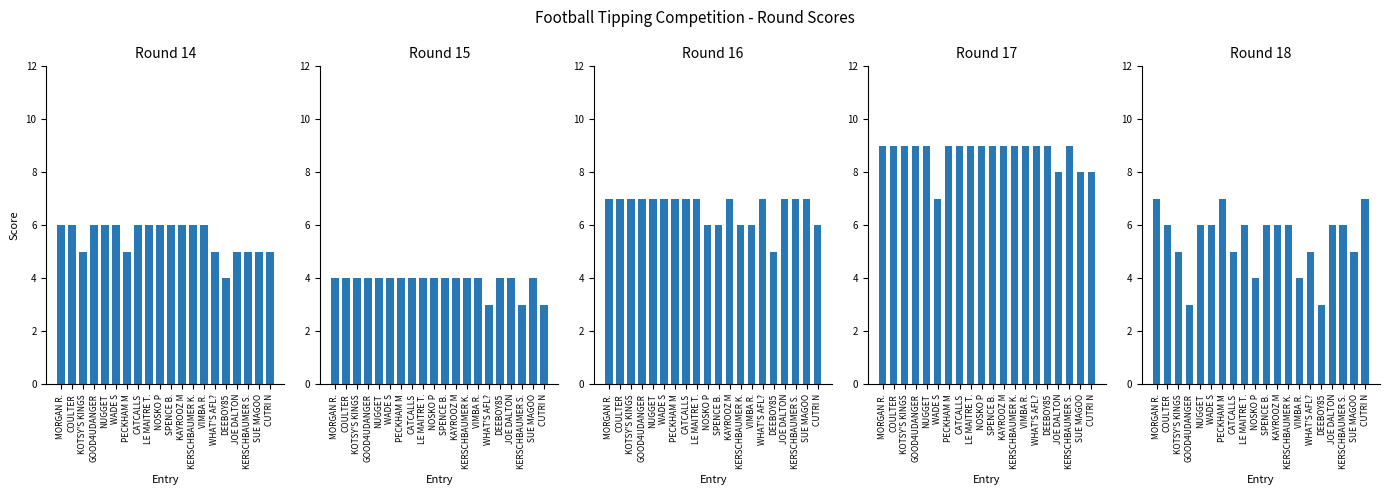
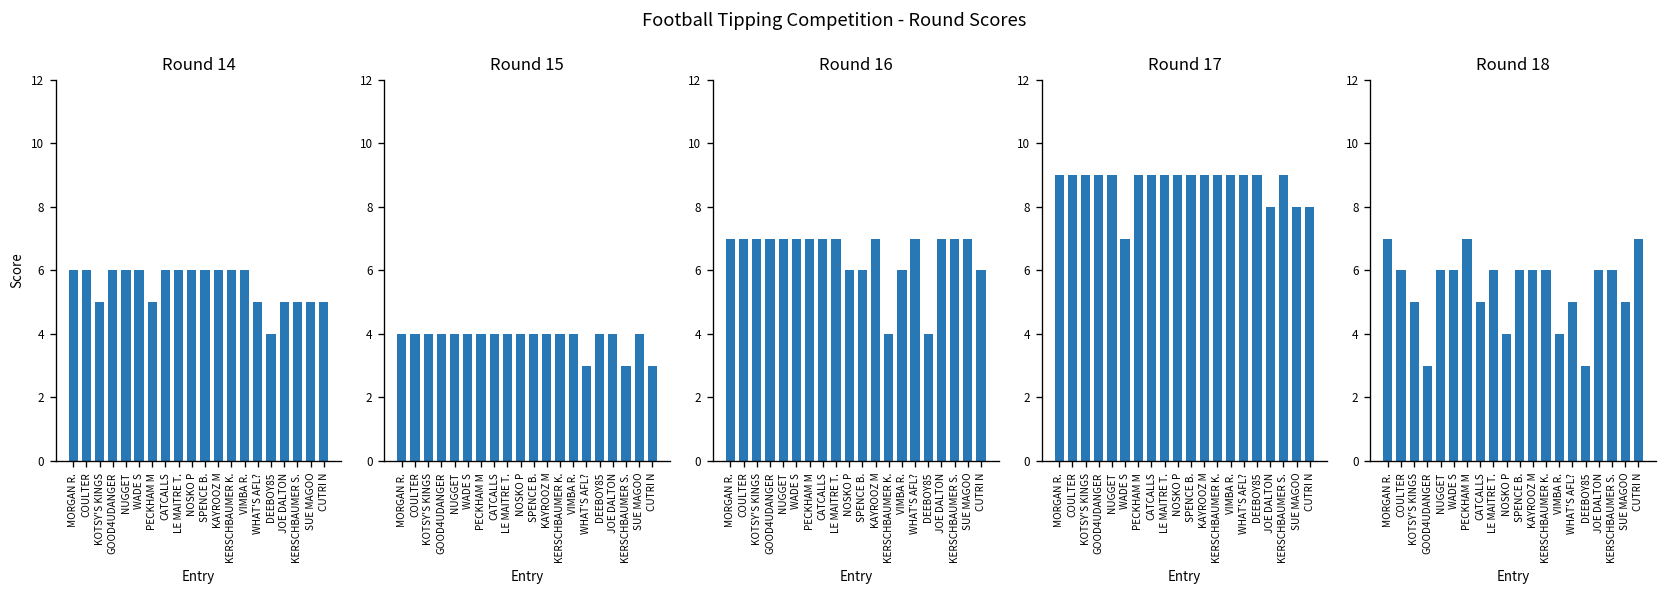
  {
    "Round 14": {
      "MORGAN R.": 6.0,
      "COULTER": 6.0,
      "KOTSY'S KINGS": 5.0,
      "GOOD4UDANGER": 6.0,
      "NUGGET": 6.0,
      "WADE S": 6.0,
      "PECKHAM M": 5.0,
      "CATCALLS": 6.0,
      "LE MAITRE T.": 6.0,
      "NOSKO P": 6.0,
      "SPENCE B.": 6.0,
      "KAYROOZ M": 6.0,
      "KERSCHBAUMER K.": 6.0,
      "VIMBA R.": 6.0,
      "WHAT'S AFL?": 5.0,
      "DEEBOY85": 4.0,
      "JOE DALTON": 5.0,
      "KERSCHBAUMER S.": 5.0,
      "SUE MAGOO": 5.0,
      "CUTRI N": 5.0
    },
    "Round 15": {
      "MORGAN R.": 4.0,
      "COULTER": 4.0,
      "KOTSY'S KINGS": 4.0,
      "GOOD4UDANGER": 4.0,
      "NUGGET": 4.0,
      "WADE S": 4.0,
      "PECKHAM M": 4.0,
      "CATCALLS": 4.0,
      "LE MAITRE T.": 4.0,
      "NOSKO P": 4.0,
      "SPENCE B.": 4.0,
      "KAYROOZ M": 4.0,
      "KERSCHBAUMER K.": 4.0,
      "VIMBA R.": 4.0,
      "WHAT'S AFL?": 3.0,
      "DEEBOY85": 4.0,
      "JOE DALTON": 4.0,
      "KERSCHBAUMER S.": 3.0,
      "SUE MAGOO": 4.0,
      "CUTRI N": 3.0
    },
    "Round 16": {
      "MORGAN R.": 7,
      "COULTER": 7,
      "KOTSY'S KINGS": 7,
      "GOOD4UDANGER": 7,
      "NUGGET": 7,
      "WADE S": 7,
      "PECKHAM M": 7,
      "CATCALLS": 7,
      "LE MAITRE T.": 7,
      "NOSKO P": 6,
      "SPENCE B.": 6,
      "KAYROOZ M": 7,
-     "KERSCHBAUMER K.": 6,
+     "KERSCHBAUMER K.": 4,
      "VIMBA R.": 6,
      "WHAT'S AFL?": 7,
-     "DEEBOY85": 5,
+     "DEEBOY85": 4,
      "JOE DALTON": 7,
      "KERSCHBAUMER S.": 7,
      "SUE MAGOO": 7,
      "CUTRI N": 6
    },
    "Round 17": {
      "MORGAN R.": 9.0,
      "COULTER": 9.0,
      "KOTSY'S KINGS": 9.0,
      "GOOD4UDANGER": 9.0,
      "NUGGET": 9.0,
      "WADE S": 7.0,
      "PECKHAM M": 9.0,
      "CATCALLS": 9.0,
      "LE MAITRE T.": 9.0,
      "NOSKO P": 9.0,
      "SPENCE B.": 9.0,
      "KAYROOZ M": 9.0,
      "KERSCHBAUMER K.": 9.0,
      "VIMBA R.": 9.0,
      "WHAT'S AFL?": 9.0,
      "DEEBOY85": 9.0,
      "JOE DALTON": 8.0,
      "KERSCHBAUMER S.": 9.0,
      "SUE MAGOO": 8.0,
      "CUTRI N": 8.0
    },
    "Round 18": {
      "MORGAN R.": 7.0,
      "COULTER": 6.0,
      "KOTSY'S KINGS": 5.0,
      "GOOD4UDANGER": 3.0,
      "NUGGET": 6.0,
      "WADE S": 6.0,
      "PECKHAM M": 7.0,
      "CATCALLS": 5.0,
      "LE MAITRE T.": 6.0,
      "NOSKO P": 4.0,
      "SPENCE B.": 6.0,
      "KAYROOZ M": 6.0,
      "KERSCHBAUMER K.": 6.0,
      "VIMBA R.": 4.0,
      "WHAT'S AFL?": 5.0,
      "DEEBOY85": 3.0,
      "JOE DALTON": 6.0,
      "KERSCHBAUMER S.": 6.0,
      "SUE MAGOO": 5.0,
      "CUTRI N": 7.0
    }
  }
